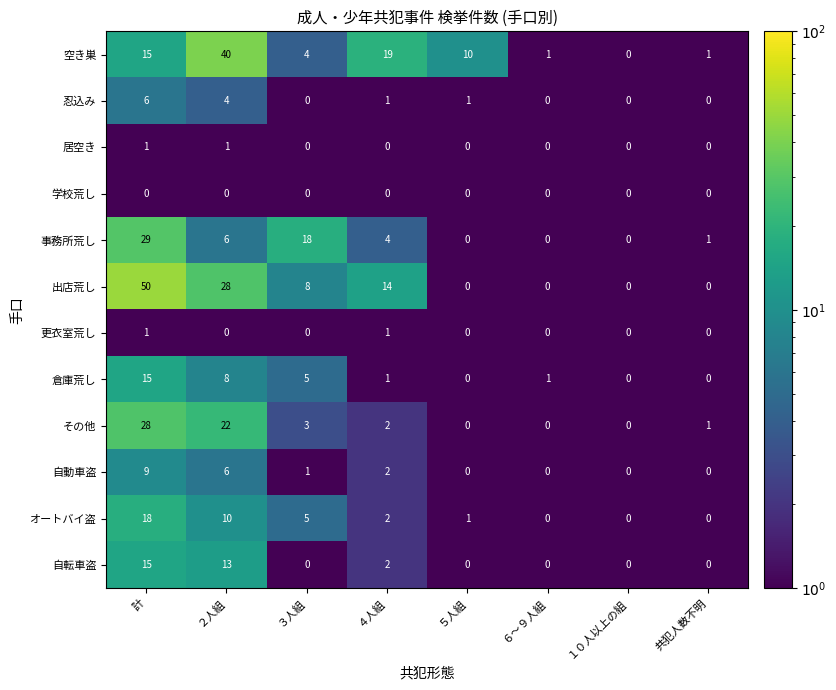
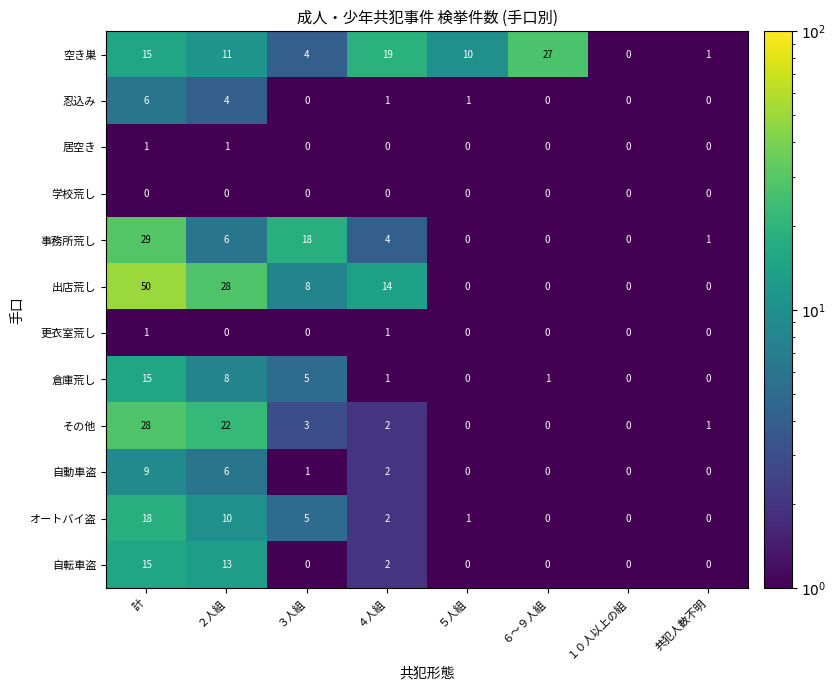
  {
    "空き巣": {
      "計": 15,
-     "２人組": 40,
+     "２人組": 11,
      "３人組": 4,
      "４人組": 19,
      "５人組": 10,
-     "６～９人組": 1,
+     "６～９人組": 27,
      "１０人以上の組": 0,
      "共犯人数不明": 1
    },
    "忍込み": {
      "計": 6,
      "２人組": 4,
      "３人組": 0,
      "４人組": 1,
      "５人組": 1,
      "６～９人組": 0,
      "１０人以上の組": 0,
      "共犯人数不明": 0
    },
    "居空き": {
      "計": 1,
      "２人組": 1,
      "３人組": 0,
      "４人組": 0,
      "５人組": 0,
      "６～９人組": 0,
      "１０人以上の組": 0,
      "共犯人数不明": 0
    },
    "学校荒し": {
      "計": 0,
      "２人組": 0,
      "３人組": 0,
      "４人組": 0,
      "５人組": 0,
      "６～９人組": 0,
      "１０人以上の組": 0,
      "共犯人数不明": 0
    },
    "事務所荒し": {
      "計": 29,
      "２人組": 6,
      "３人組": 18,
      "４人組": 4,
      "５人組": 0,
      "６～９人組": 0,
      "１０人以上の組": 0,
      "共犯人数不明": 1
    },
    "出店荒し": {
      "計": 50,
      "２人組": 28,
      "３人組": 8,
      "４人組": 14,
      "５人組": 0,
      "６～９人組": 0,
      "１０人以上の組": 0,
      "共犯人数不明": 0
    },
    "更衣室荒し": {
      "計": 1,
      "２人組": 0,
      "３人組": 0,
      "４人組": 1,
      "５人組": 0,
      "６～９人組": 0,
      "１０人以上の組": 0,
      "共犯人数不明": 0
    },
    "倉庫荒し": {
      "計": 15,
      "２人組": 8,
      "３人組": 5,
      "４人組": 1,
      "５人組": 0,
      "６～９人組": 1,
      "１０人以上の組": 0,
      "共犯人数不明": 0
    },
    "その他": {
      "計": 28,
      "２人組": 22,
      "３人組": 3,
      "４人組": 2,
      "５人組": 0,
      "６～９人組": 0,
      "１０人以上の組": 0,
      "共犯人数不明": 1
    },
    "自動車盗": {
      "計": 9,
      "２人組": 6,
      "３人組": 1,
      "４人組": 2,
      "５人組": 0,
      "６～９人組": 0,
      "１０人以上の組": 0,
      "共犯人数不明": 0
    },
    "オートバイ盗": {
      "計": 18,
      "２人組": 10,
      "３人組": 5,
      "４人組": 2,
      "５人組": 1,
      "６～９人組": 0,
      "１０人以上の組": 0,
      "共犯人数不明": 0
    },
    "自転車盗": {
      "計": 15,
      "２人組": 13,
      "３人組": 0,
      "４人組": 2,
      "５人組": 0,
      "６～９人組": 0,
      "１０人以上の組": 0,
      "共犯人数不明": 0
    }
  }
